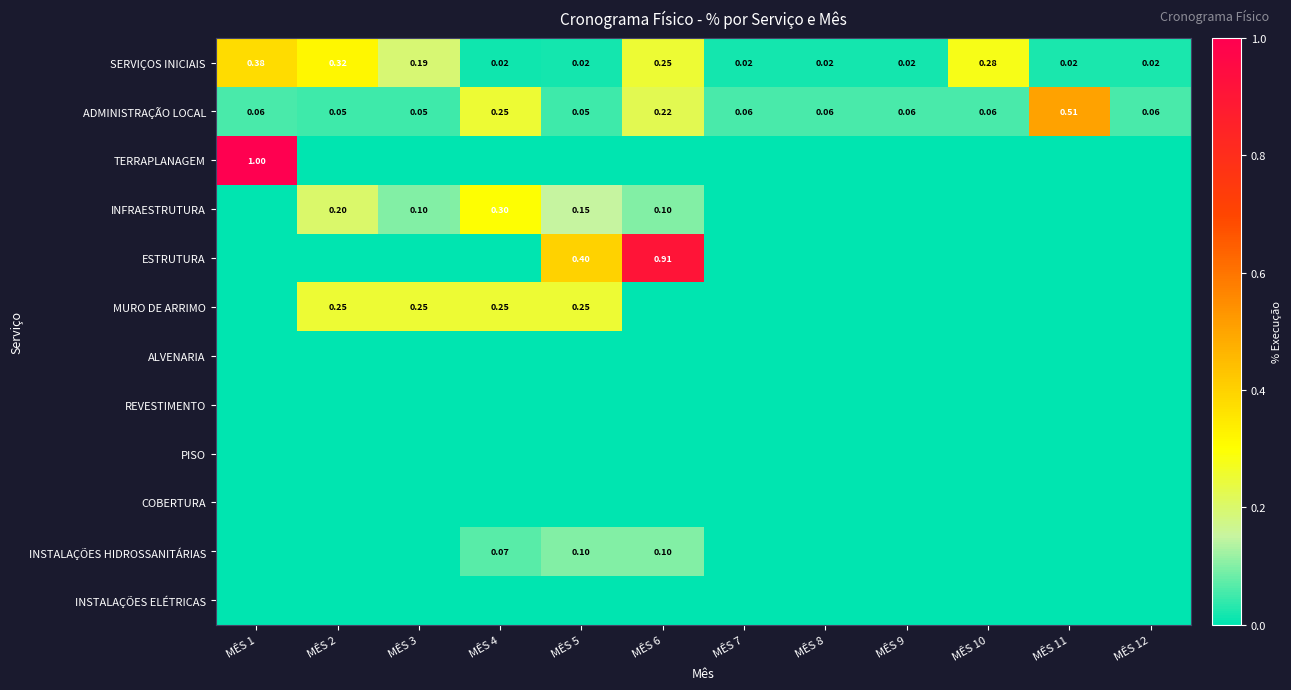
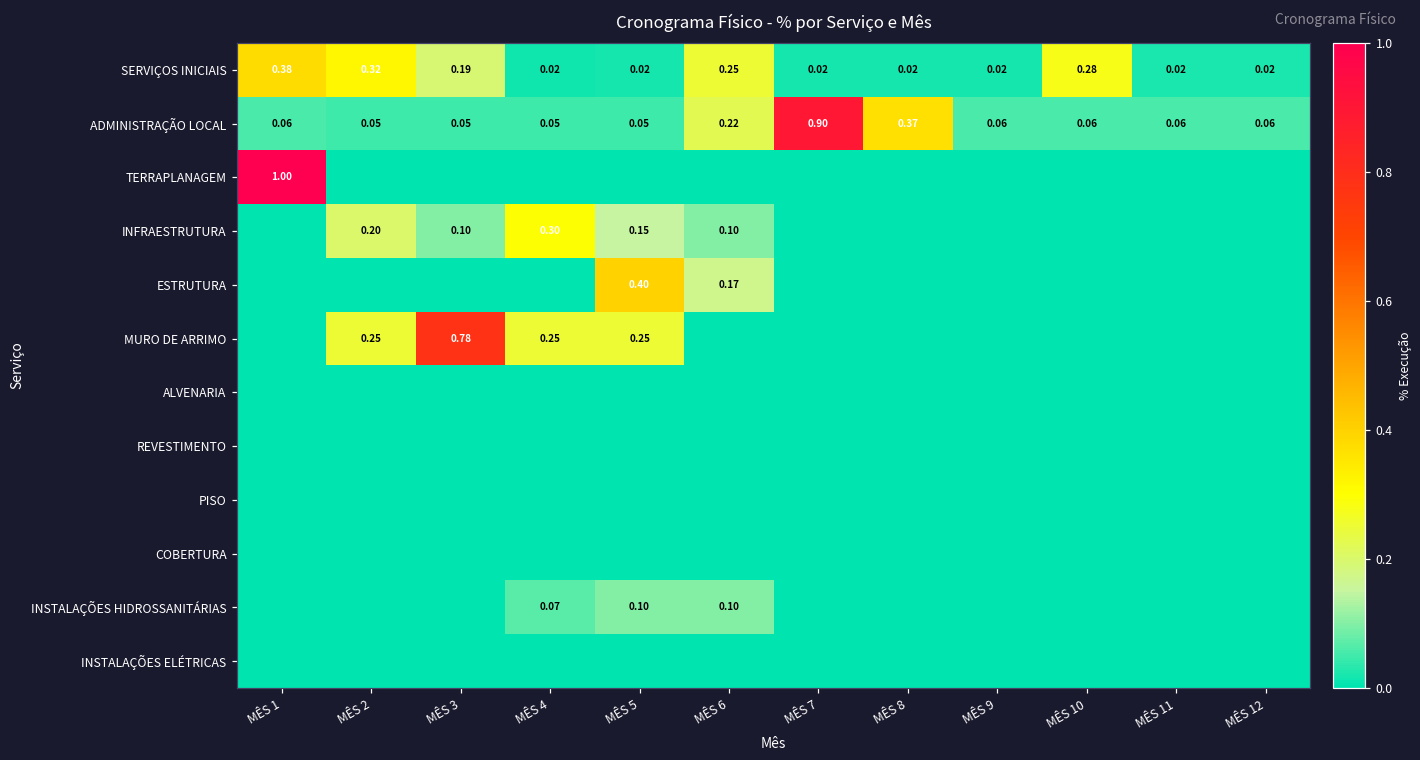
  {
    "SERVIÇOS INICIAIS": {
      "MÊS 1": 0.38,
      "MÊS 2": 0.32,
      "MÊS 3": 0.19,
      "MÊS 4": 0.02,
      "MÊS 5": 0.02,
      "MÊS 6": 0.25,
      "MÊS 7": 0.02,
      "MÊS 8": 0.02,
      "MÊS 9": 0.02,
      "MÊS 10": 0.28,
      "MÊS 11": 0.02,
      "MÊS 12": 0.02
    },
    "ADMINISTRAÇÃO LOCAL": {
      "MÊS 1": 0.06,
      "MÊS 2": 0.05,
      "MÊS 3": 0.05,
-     "MÊS 4": 0.25,
+     "MÊS 4": 0.05,
      "MÊS 5": 0.05,
      "MÊS 6": 0.22,
-     "MÊS 7": 0.06,
-     "MÊS 8": 0.06,
+     "MÊS 7": 0.90,
+     "MÊS 8": 0.37,
      "MÊS 9": 0.06,
      "MÊS 10": 0.06,
-     "MÊS 11": 0.51,
+     "MÊS 11": 0.06,
      "MÊS 12": 0.06
    },
    "TERRAPLANAGEM": {
      "MÊS 1": 1.00
    },
    "INFRAESTRUTURA": {
      "MÊS 2": 0.20,
      "MÊS 3": 0.10,
      "MÊS 4": 0.30,
      "MÊS 5": 0.15,
      "MÊS 6": 0.10
    },
    "ESTRUTURA": {
      "MÊS 5": 0.40,
-     "MÊS 6": 0.91
+     "MÊS 6": 0.17
    },
    "MURO DE ARRIMO": {
      "MÊS 2": 0.25,
-     "MÊS 3": 0.25,
+     "MÊS 3": 0.78,
      "MÊS 4": 0.25,
      "MÊS 5": 0.25
    },
    "INSTALAÇÕES HIDROSSANITÁRIAS": {
      "MÊS 4": 0.07,
      "MÊS 5": 0.10,
      "MÊS 6": 0.10
    }
  }
